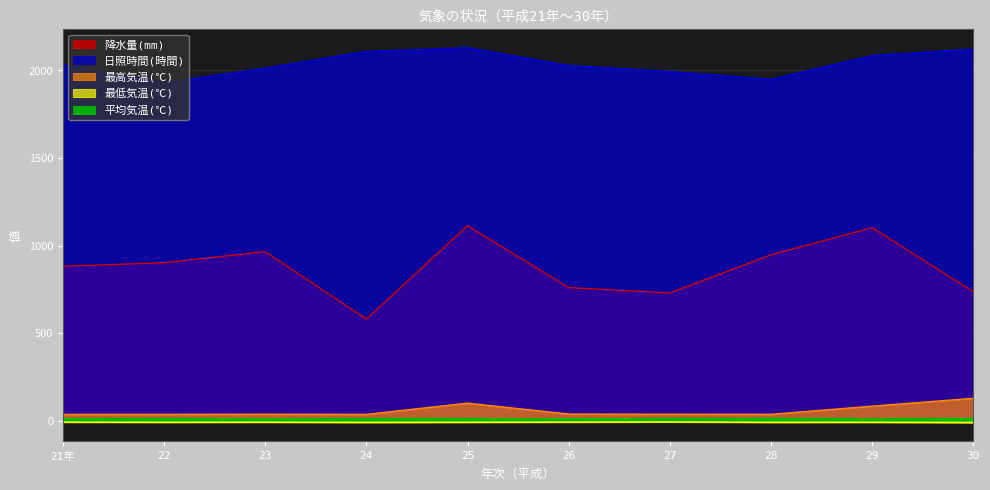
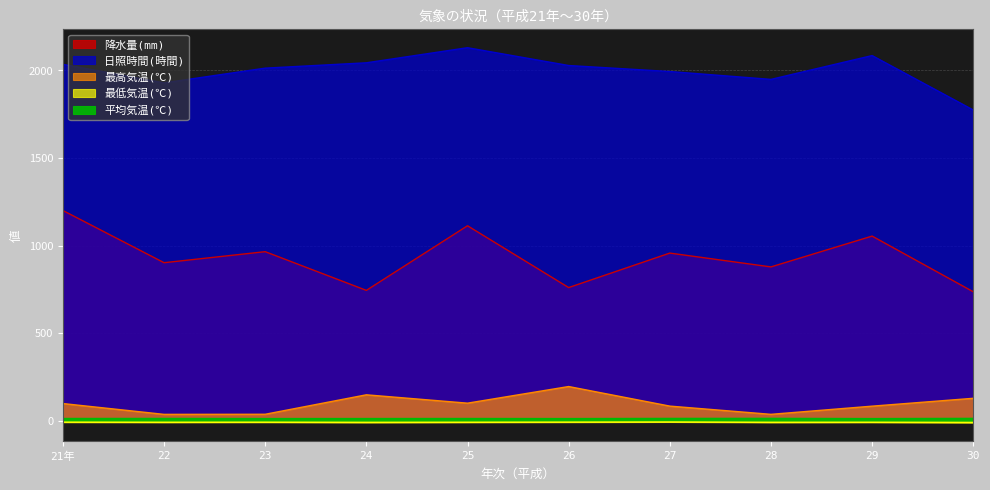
  {
    "降水量(mm)": {
-     "21年": 880,
+     "21年": 1200,
      "22": 900,
      "23": 970,
-     "24": 580,
+     "24": 740,
      "25": 1110,
      "26": 760,
-     "27": 730,
-     "28": 950,
-     "29": 1100,
+     "27": 960,
+     "28": 880,
+     "29": 1050,
      "30": 740
    },
    "日照時間(時間)": {
      "21年": 2030,
      "23": 2010,
-     "24": 2110,
+     "24": 2040,
      "25": 2130,
      "26": 2030,
      "27": 1990,
      "28": 1950,
      "29": 2080,
-     "30": 2120
+     "30": 1770
    },
    "最高気温(℃)": {
-     "21年": 40,
+     "21年": 100,
      "22": 40,
      "23": 40,
-     "24": 40,
+     "24": 150,
      "25": 100,
-     "26": 40,
-     "27": 40,
+     "26": 190,
+     "27": 80,
      "28": 40,
      "29": 80,
      "30": 130
    }
  }
